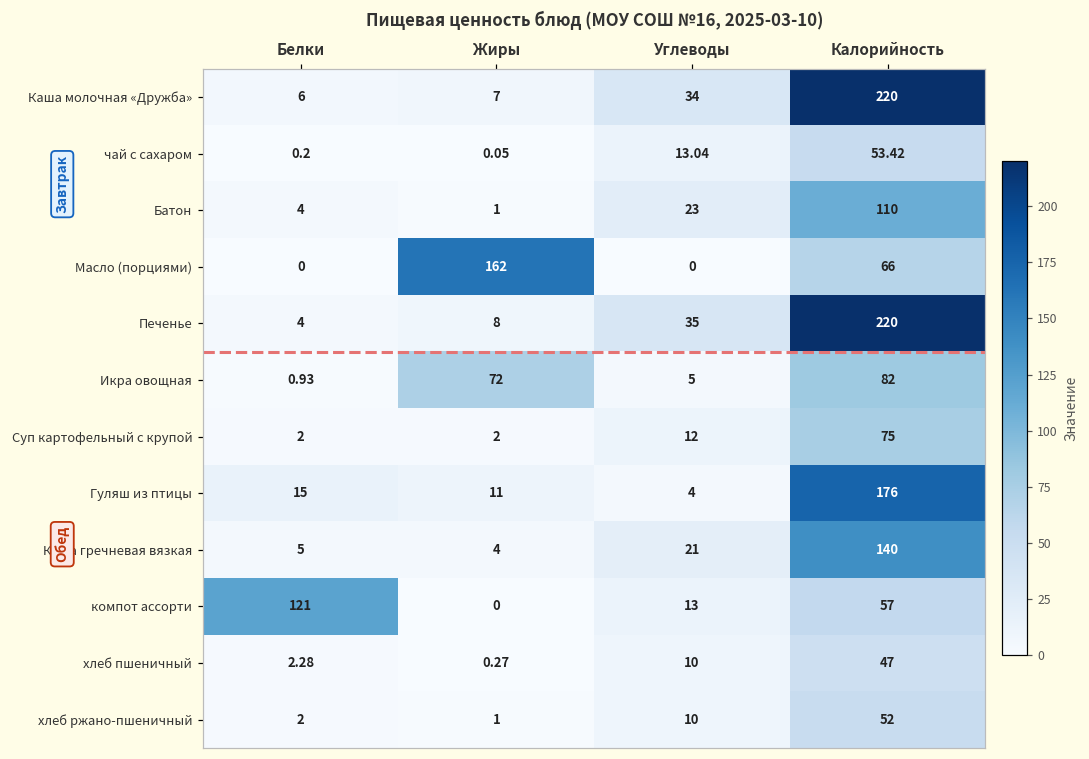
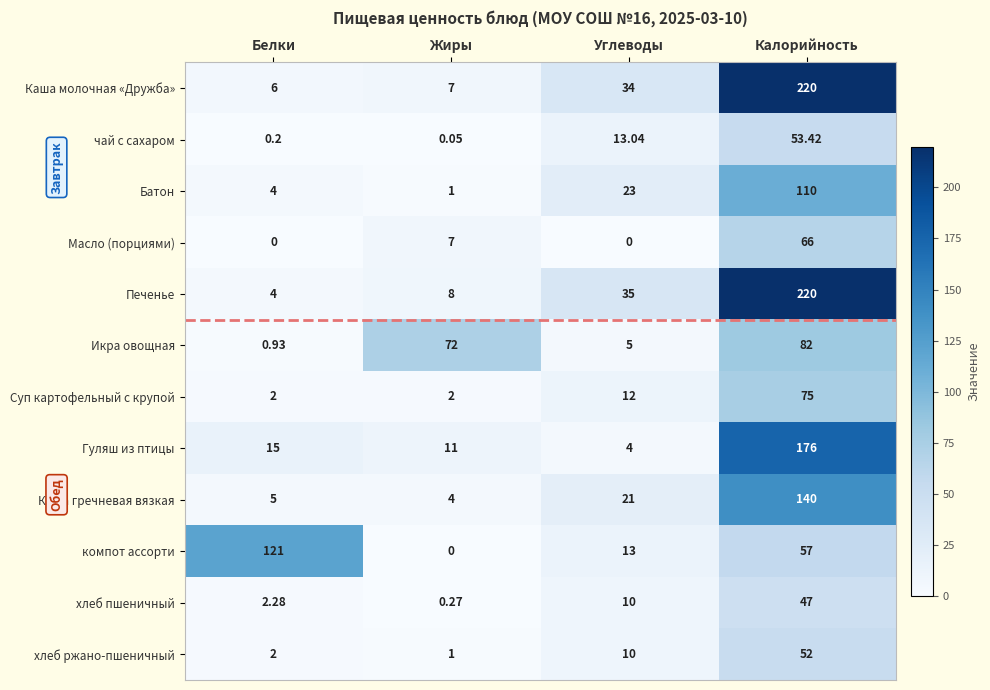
  {
    "Каша молочная «Дружба»": {
      "Белки": 6,
      "Жиры": 7,
      "Углеводы": 34,
      "Калорийность": 220
    },
    "чай с сахаром": {
      "Белки": 0.2,
      "Жиры": 0.05,
      "Углеводы": 13.04,
      "Калорийность": 53.42
    },
    "Батон": {
      "Белки": 4,
      "Жиры": 1,
      "Углеводы": 23,
      "Калорийность": 110
    },
    "Масло (порциями)": {
      "Белки": 0,
-     "Жиры": 162,
+     "Жиры": 7,
      "Углеводы": 0,
      "Калорийность": 66
    },
    "Печенье": {
      "Белки": 4,
      "Жиры": 8,
      "Углеводы": 35,
      "Калорийность": 220
    },
    "Икра овощная": {
      "Белки": 0.93,
      "Жиры": 72,
      "Углеводы": 5,
      "Калорийность": 82
    },
    "Суп картофельный с крупой": {
      "Белки": 2,
      "Жиры": 2,
      "Углеводы": 12,
      "Калорийность": 75
    },
    "Гуляш из птицы": {
      "Белки": 15,
      "Жиры": 11,
      "Углеводы": 4,
      "Калорийность": 176
    },
    "Каша гречневая вязкая": {
      "Белки": 5,
      "Жиры": 4,
      "Углеводы": 21,
      "Калорийность": 140
    },
    "компот ассорти": {
      "Белки": 121,
      "Жиры": 0,
      "Углеводы": 13,
      "Калорийность": 57
    },
    "хлеб пшеничный": {
      "Белки": 2.28,
      "Жиры": 0.27,
      "Углеводы": 10,
      "Калорийность": 47
    },
    "хлеб ржано-пшеничный": {
      "Белки": 2,
      "Жиры": 1,
      "Углеводы": 10,
      "Калорийность": 52
    }
  }
